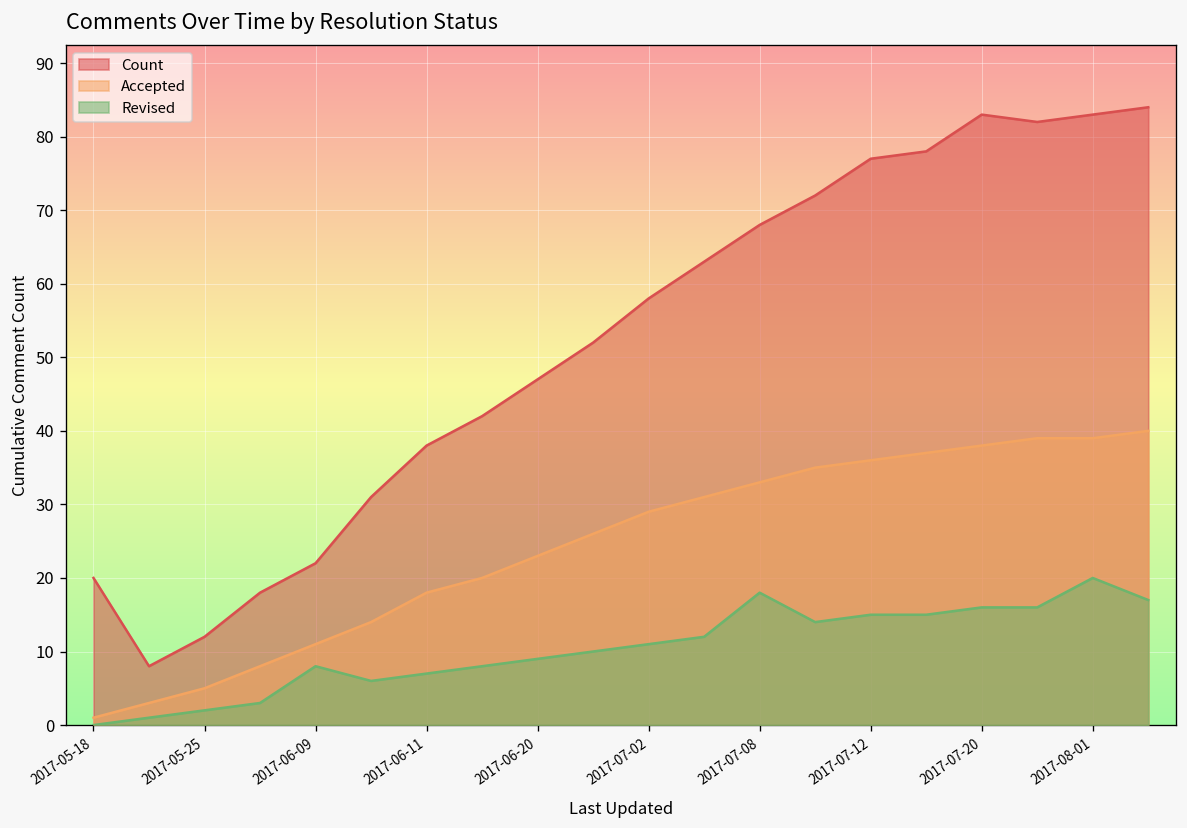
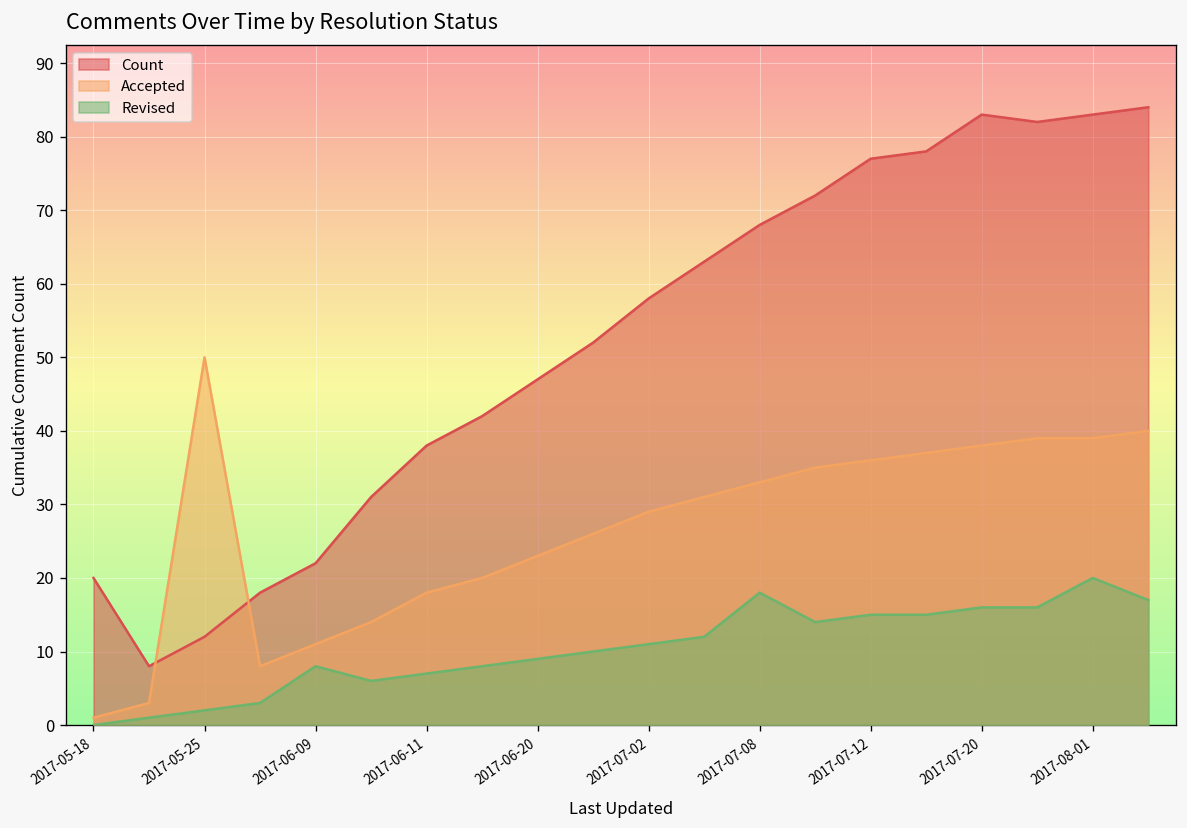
  {
    "Count": {
      "2017-05-18": 20,
      "2017-05-25": 12,
      "2017-06-09": 22,
      "2017-06-11": 38,
      "2017-06-20": 47,
      "2017-07-02": 58,
      "2017-07-08": 68,
      "2017-07-12": 77,
      "2017-07-20": 83,
      "2017-08-01": 83
    },
    "Accepted": {
      "2017-05-18": 1,
-     "2017-05-25": 5,
+     "2017-05-25": 50,
      "2017-06-09": 11,
      "2017-06-11": 18,
      "2017-06-20": 23,
      "2017-07-02": 29,
      "2017-07-08": 33,
      "2017-07-12": 36,
      "2017-07-20": 38,
      "2017-08-01": 39
    },
    "Revised": {
      "2017-05-18": 0,
      "2017-05-25": 2,
      "2017-06-09": 8,
      "2017-06-11": 7,
      "2017-06-20": 9,
      "2017-07-02": 11,
      "2017-07-08": 18,
      "2017-07-12": 15,
      "2017-07-20": 16,
      "2017-08-01": 20
    }
  }
